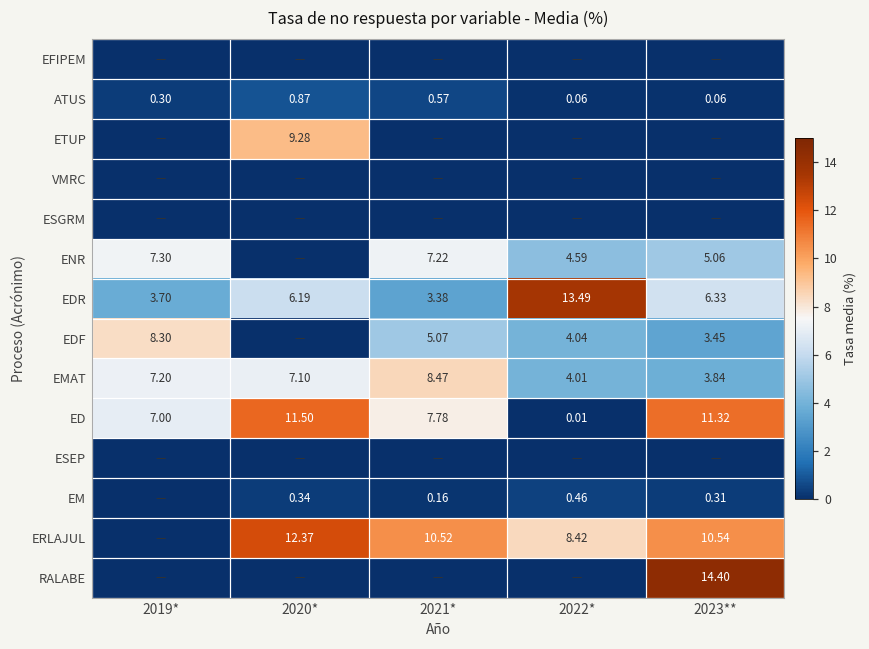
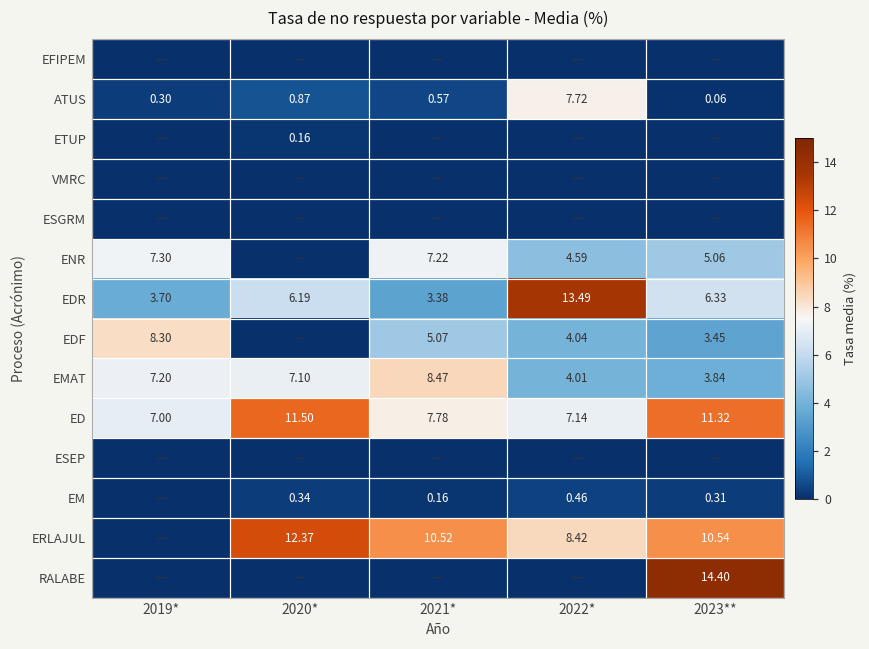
  {
    "ATUS": {
      "2019*": 0.30,
      "2020*": 0.87,
      "2021*": 0.57,
-     "2022*": 0.06,
+     "2022*": 7.72,
      "2023**": 0.06
    },
    "ETUP": {
-     "2020*": 9.28
+     "2020*": 0.16
    },
    "ENR": {
      "2019*": 7.30,
      "2021*": 7.22,
      "2022*": 4.59,
      "2023**": 5.06
    },
    "EDR": {
      "2019*": 3.70,
      "2020*": 6.19,
      "2021*": 3.38,
      "2022*": 13.49,
      "2023**": 6.33
    },
    "EDF": {
      "2019*": 8.30,
      "2021*": 5.07,
      "2022*": 4.04,
      "2023**": 3.45
    },
    "EMAT": {
      "2019*": 7.20,
      "2020*": 7.10,
      "2021*": 8.47,
      "2022*": 4.01,
      "2023**": 3.84
    },
    "ED": {
      "2019*": 7.00,
      "2020*": 11.50,
      "2021*": 7.78,
-     "2022*": 0.01,
+     "2022*": 7.14,
      "2023**": 11.32
    },
    "EM": {
      "2020*": 0.34,
      "2021*": 0.16,
      "2022*": 0.46,
      "2023**": 0.31
    },
    "ERLAJUL": {
      "2020*": 12.37,
      "2021*": 10.52,
      "2022*": 8.42,
      "2023**": 10.54
    },
    "RALABE": {
      "2023**": 14.40
    }
  }
